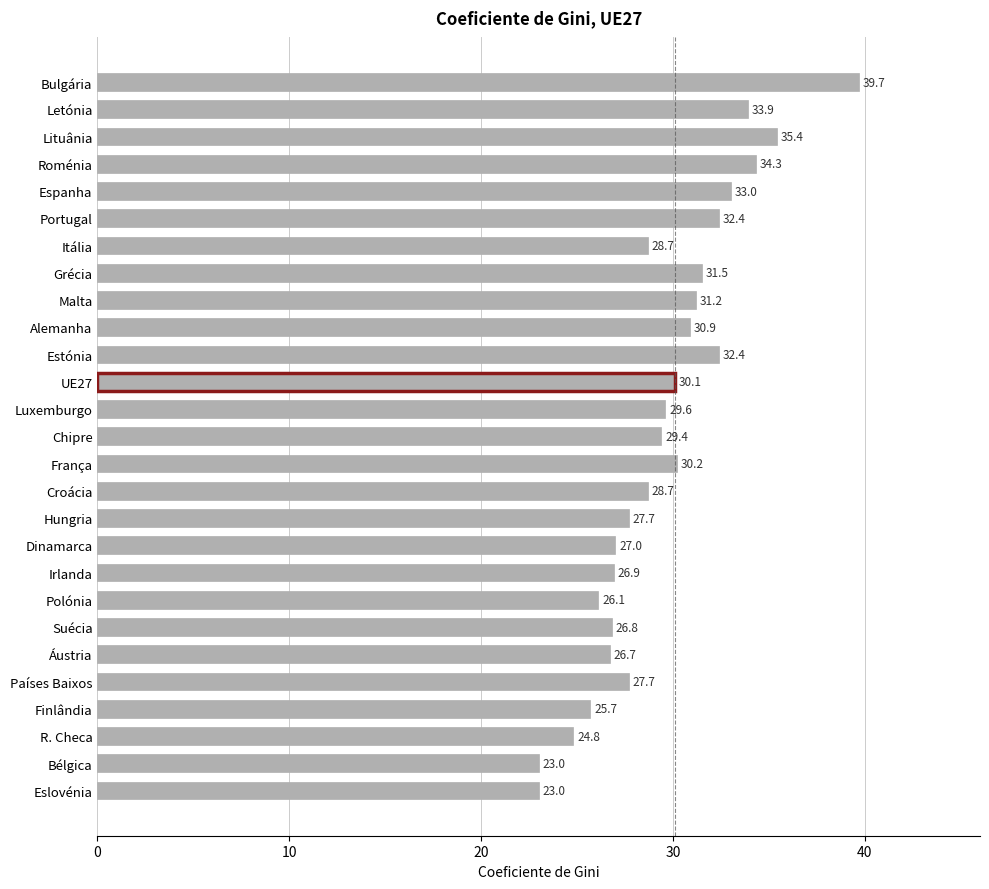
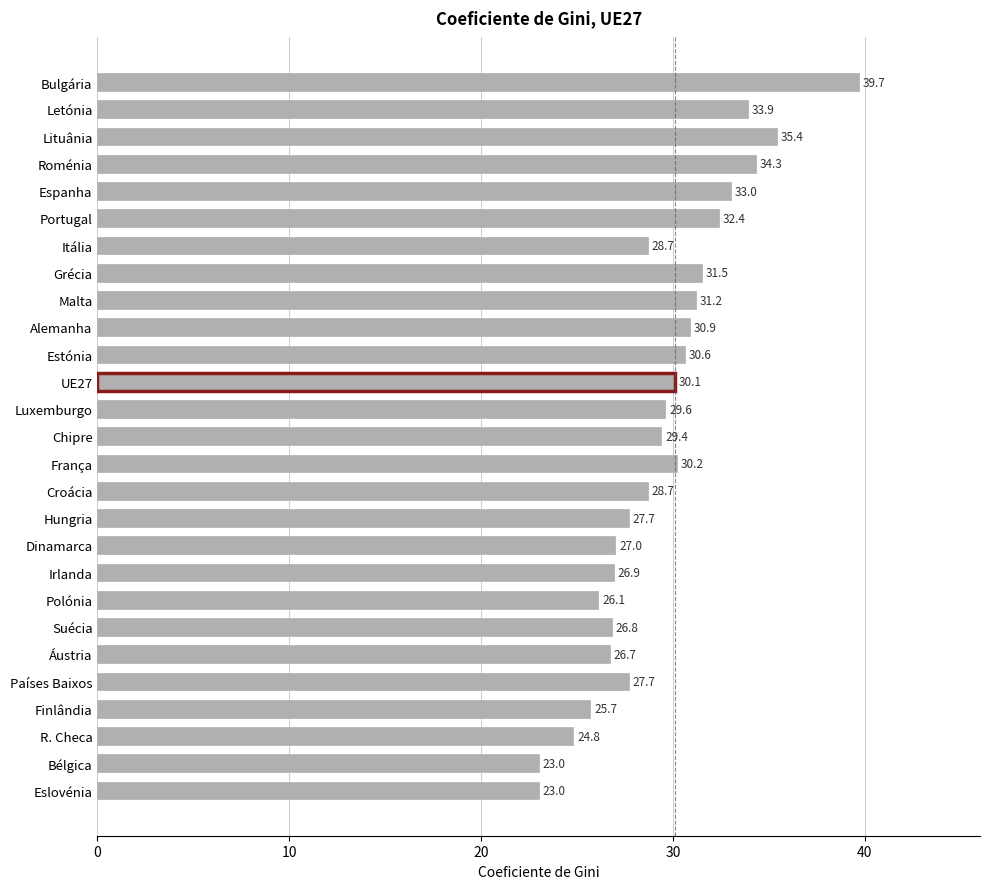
  {
    "Bulgária": 39.7,
    "Letónia": 33.9,
    "Lituânia": 35.4,
    "Roménia": 34.3,
    "Espanha": 33.0,
    "Portugal": 32.4,
    "Itália": 28.7,
    "Grécia": 31.5,
    "Malta": 31.2,
    "Alemanha": 30.9,
-   "Estónia": 32.4,
+   "Estónia": 30.6,
    "UE27": 30.1,
    "Luxemburgo": 29.6,
    "Chipre": 29.4,
    "França": 30.2,
    "Croácia": 28.7,
    "Hungria": 27.7,
    "Dinamarca": 27.0,
    "Irlanda": 26.9,
    "Polónia": 26.1,
    "Suécia": 26.8,
    "Áustria": 26.7,
    "Países Baixos": 27.7,
    "Finlândia": 25.7,
    "R. Checa": 24.8,
    "Bélgica": 23.0,
    "Eslovénia": 23.0
  }
